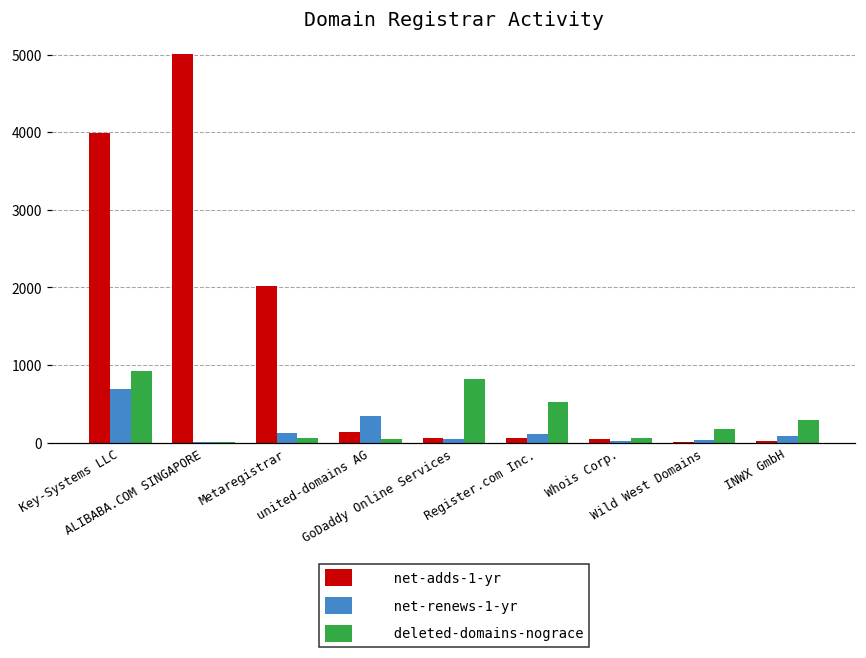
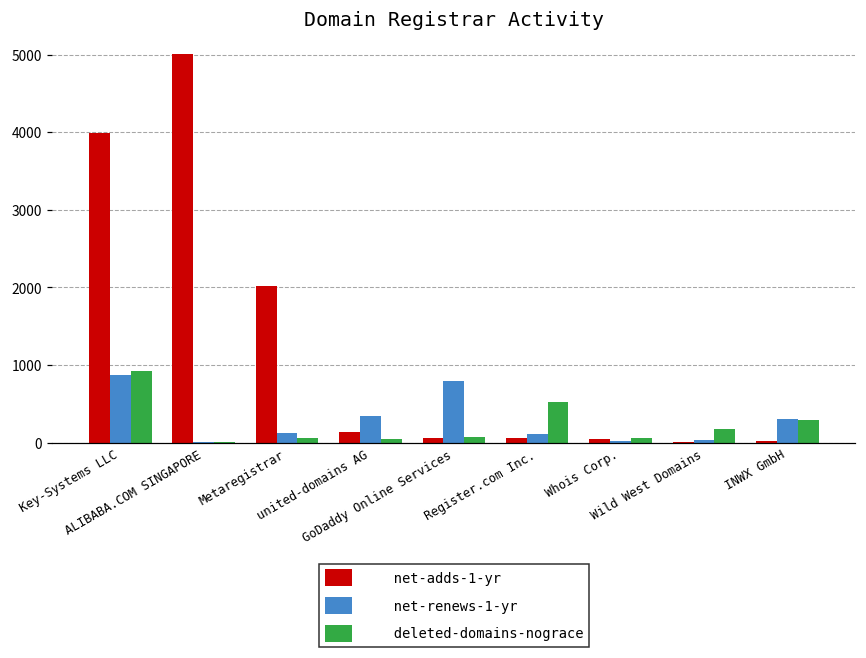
  {
    "net-adds-1-yr": {
      "Key-Systems LLC": 4000,
      "ALIBABA.COM SINGAPORE": 5000,
      "Metaregistrar": 2000,
      "united-domains AG": 100,
      "GoDaddy Online Services": 100,
      "Register.com Inc.": 100,
      "Whois Corp.": 100
    },
    "net-renews-1-yr": {
-     "Key-Systems LLC": 700,
+     "Key-Systems LLC": 900,
      "Metaregistrar": 100,
      "united-domains AG": 300,
-     "GoDaddy Online Services": 100,
+     "GoDaddy Online Services": 800,
      "Register.com Inc.": 100,
      "Wild West Domains": 0,
-     "INWX GmbH": 100
+     "INWX GmbH": 300
    },
    "deleted-domains-nograce": {
      "Key-Systems LLC": 900,
      "Metaregistrar": 100,
      "united-domains AG": 100,
-     "GoDaddy Online Services": 800,
+     "GoDaddy Online Services": 100,
      "Register.com Inc.": 500,
      "Whois Corp.": 100,
      "Wild West Domains": 200,
      "INWX GmbH": 300
    }
  }
